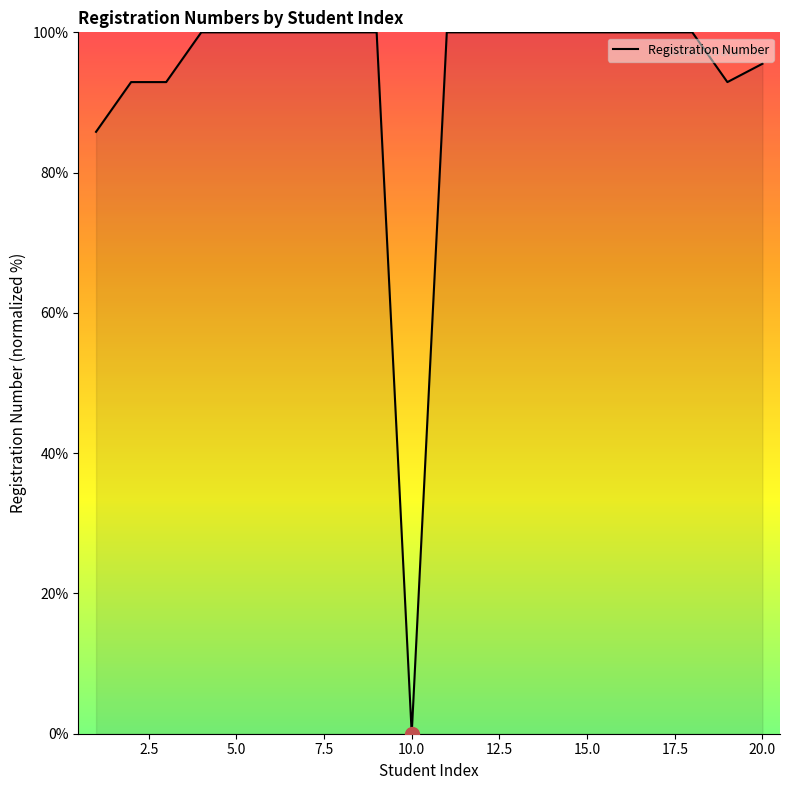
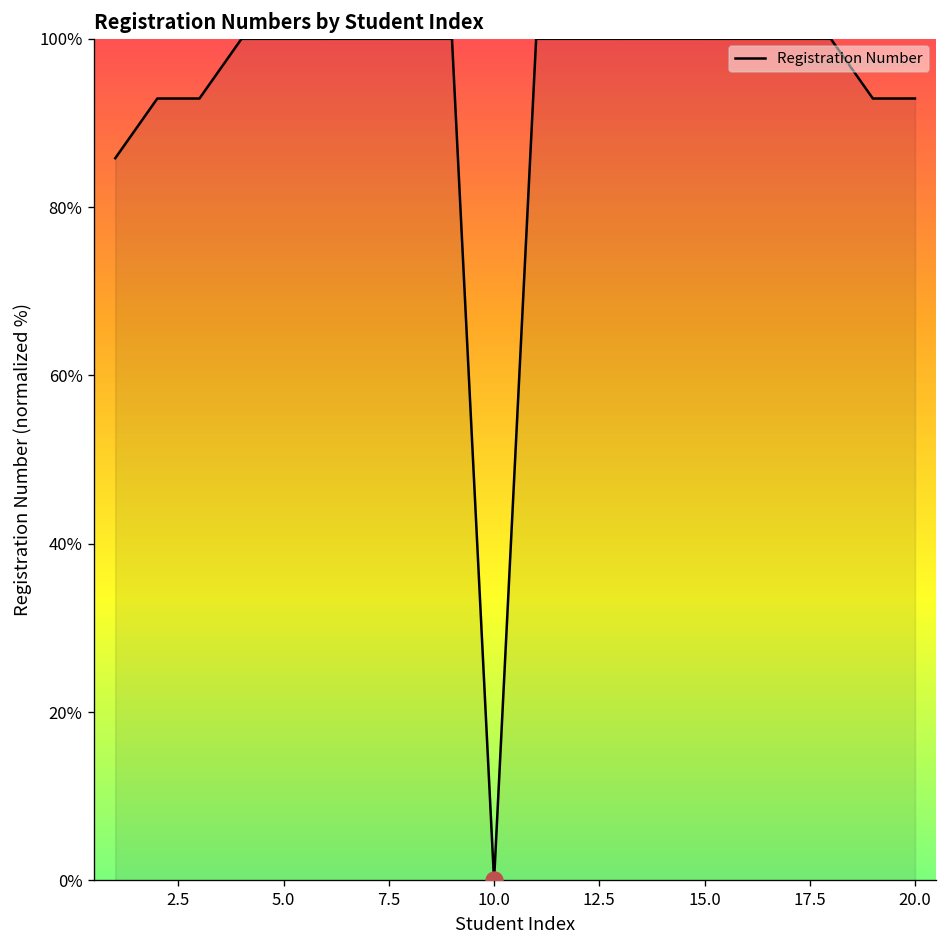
  {
    "Registration Number": {
      "5.0": "100%",
      "15.0": "100%",
-     "20.0": "96%"
+     "20.0": "93%"
    }
  }
